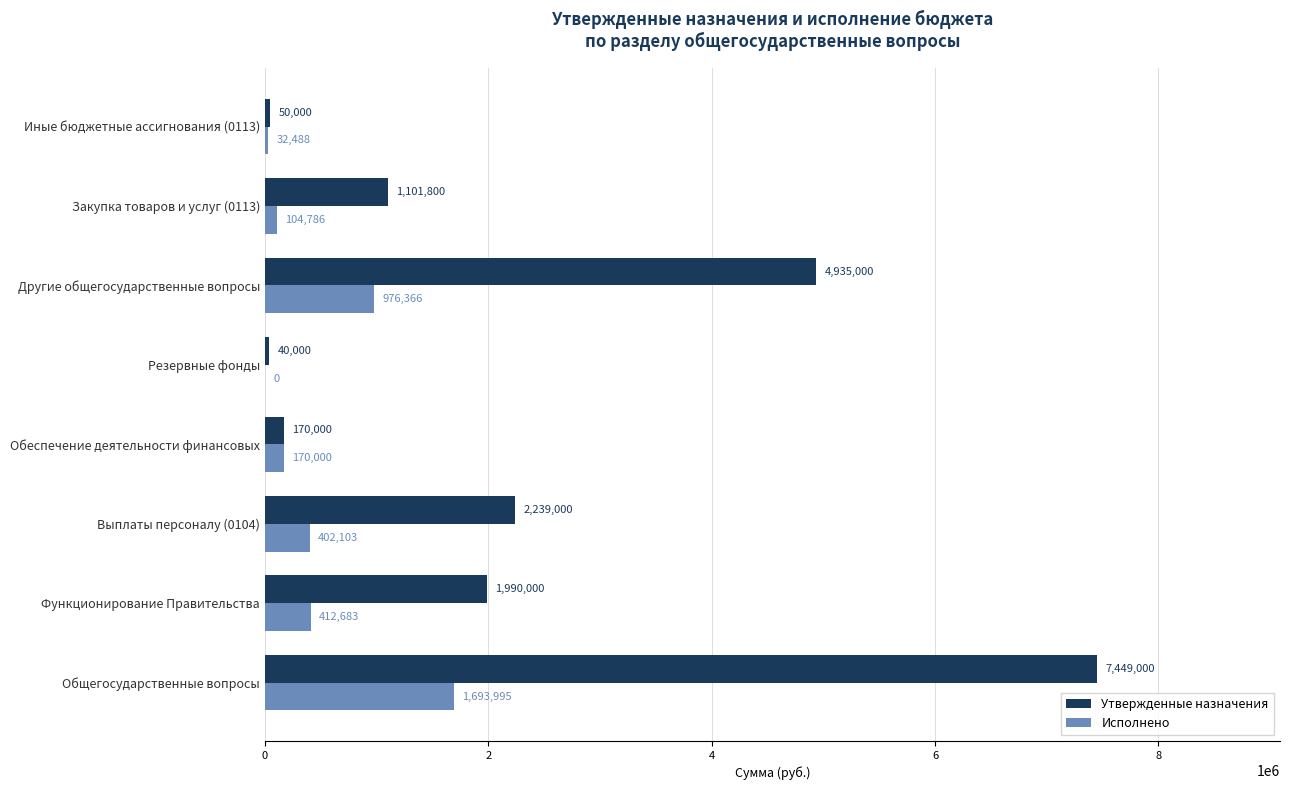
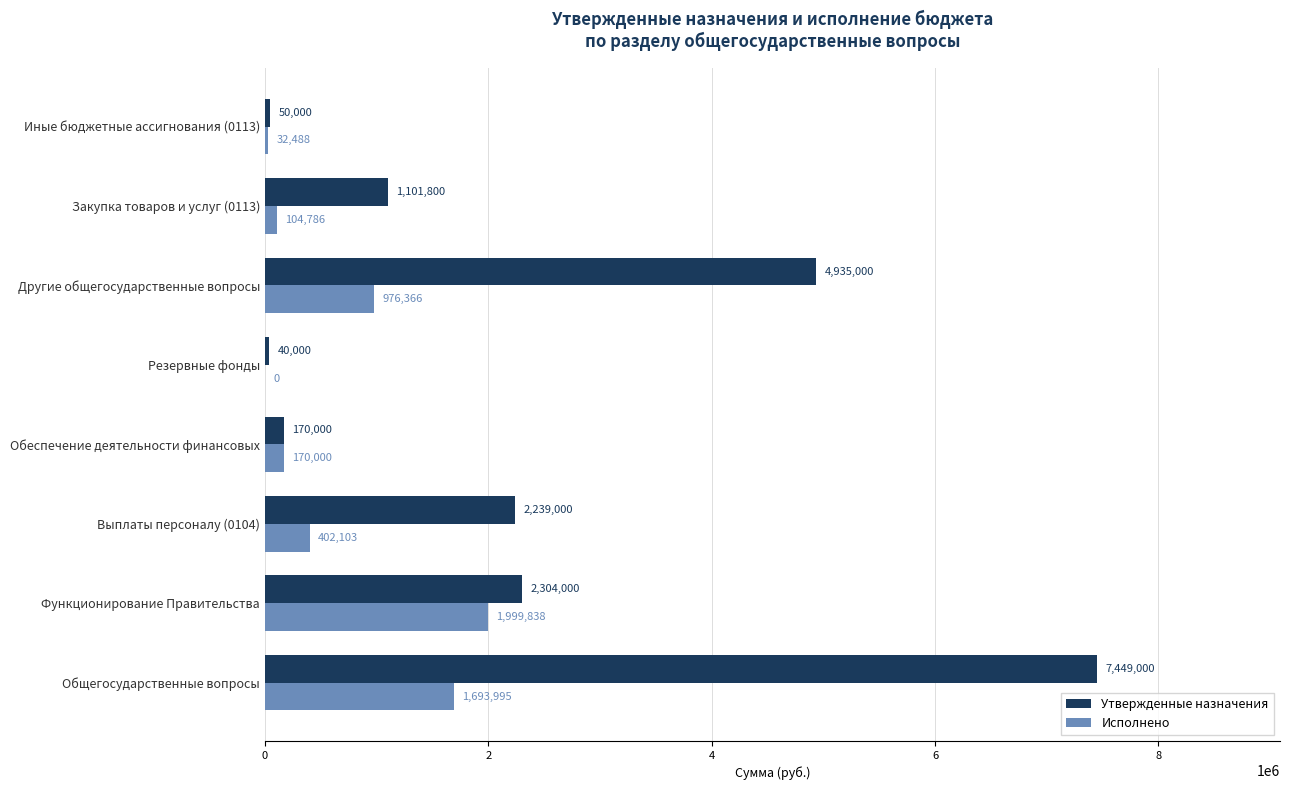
  {
    "Утвержденные назначения": {
      "Иные бюджетные ассигнования (0113)": "50,000",
      "Закупка товаров и услуг (0113)": "1,101,800",
      "Другие общегосударственные вопросы": "4,935,000",
      "Резервные фонды": "40,000",
      "Обеспечение деятельности финансовых": "170,000",
      "Выплаты персоналу (0104)": "2,239,000",
-     "Функционирование Правительства": "1,990,000",
+     "Функционирование Правительства": "2,304,000",
      "Общегосударственные вопросы": "7,449,000"
    },
    "Исполнено": {
      "Иные бюджетные ассигнования (0113)": "32,488",
      "Закупка товаров и услуг (0113)": "104,786",
      "Другие общегосударственные вопросы": "976,366",
      "Резервные фонды": "0",
      "Обеспечение деятельности финансовых": "170,000",
      "Выплаты персоналу (0104)": "402,103",
-     "Функционирование Правительства": "412,683",
+     "Функционирование Правительства": "1,999,838",
      "Общегосударственные вопросы": "1,693,995"
    }
  }
